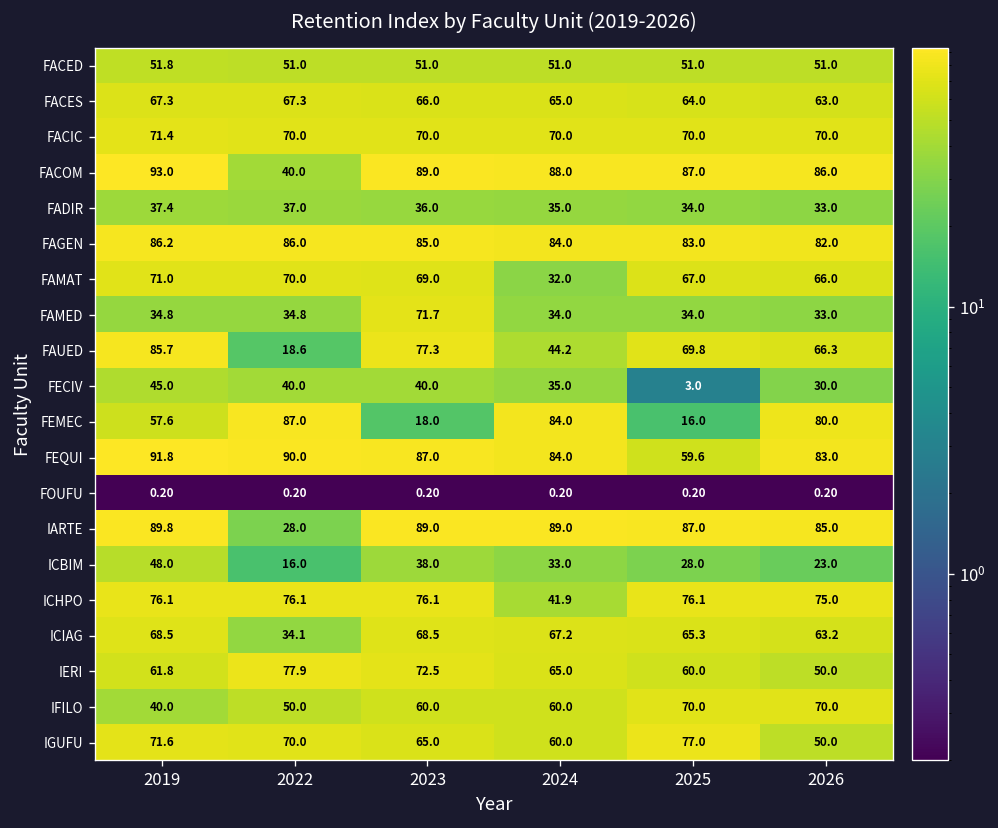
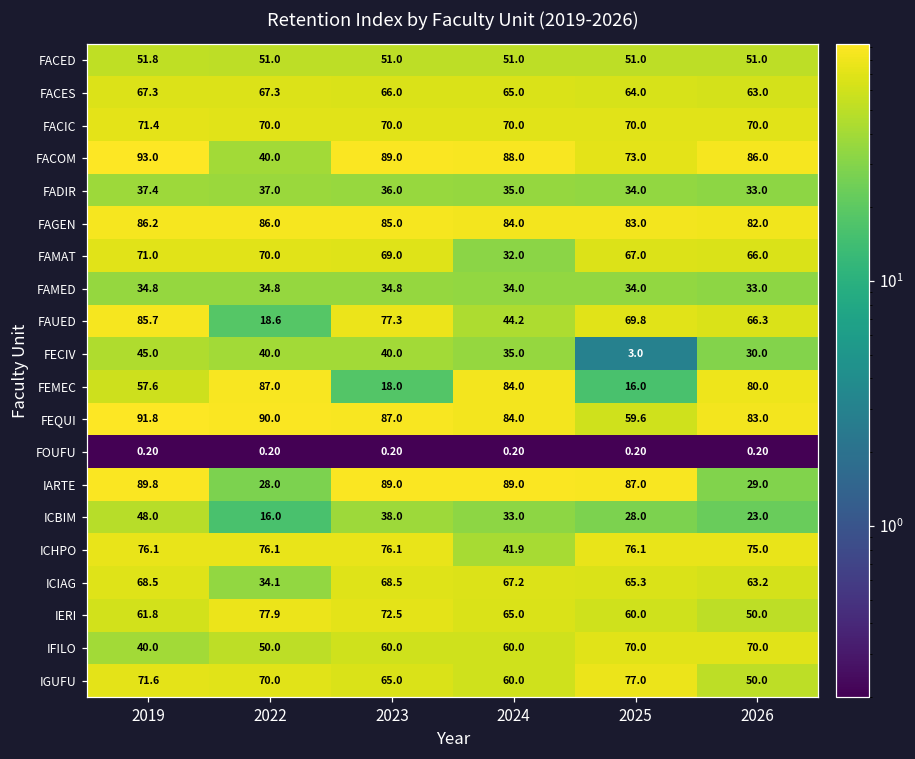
  {
    "FACED": {
      "2019": 51.8,
      "2022": 51.0,
      "2023": 51.0,
      "2024": 51.0,
      "2025": 51.0,
      "2026": 51.0
    },
    "FACES": {
      "2019": 67.3,
      "2022": 67.3,
      "2023": 66.0,
      "2024": 65.0,
      "2025": 64.0,
      "2026": 63.0
    },
    "FACIC": {
      "2019": 71.4,
      "2022": 70.0,
      "2023": 70.0,
      "2024": 70.0,
      "2025": 70.0,
      "2026": 70.0
    },
    "FACOM": {
      "2019": 93.0,
      "2022": 40.0,
      "2023": 89.0,
      "2024": 88.0,
-     "2025": 87.0,
+     "2025": 73.0,
      "2026": 86.0
    },
    "FADIR": {
      "2019": 37.4,
      "2022": 37.0,
      "2023": 36.0,
      "2024": 35.0,
      "2025": 34.0,
      "2026": 33.0
    },
    "FAGEN": {
      "2019": 86.2,
      "2022": 86.0,
      "2023": 85.0,
      "2024": 84.0,
      "2025": 83.0,
      "2026": 82.0
    },
    "FAMAT": {
      "2019": 71.0,
      "2022": 70.0,
      "2023": 69.0,
      "2024": 32.0,
      "2025": 67.0,
      "2026": 66.0
    },
    "FAMED": {
      "2019": 34.8,
      "2022": 34.8,
-     "2023": 71.7,
+     "2023": 34.8,
      "2024": 34.0,
      "2025": 34.0,
      "2026": 33.0
    },
    "FAUED": {
      "2019": 85.7,
      "2022": 18.6,
      "2023": 77.3,
      "2024": 44.2,
      "2025": 69.8,
      "2026": 66.3
    },
    "FECIV": {
      "2019": 45.0,
      "2022": 40.0,
      "2023": 40.0,
      "2024": 35.0,
      "2025": 3.0,
      "2026": 30.0
    },
    "FEMEC": {
      "2019": 57.6,
      "2022": 87.0,
      "2023": 18.0,
      "2024": 84.0,
      "2025": 16.0,
      "2026": 80.0
    },
    "FEQUI": {
      "2019": 91.8,
      "2022": 90.0,
      "2023": 87.0,
      "2024": 84.0,
      "2025": 59.6,
      "2026": 83.0
    },
    "FOUFU": {
      "2019": 0.20,
      "2022": 0.20,
      "2023": 0.20,
      "2024": 0.20,
      "2025": 0.20,
      "2026": 0.20
    },
    "IARTE": {
      "2019": 89.8,
      "2022": 28.0,
      "2023": 89.0,
      "2024": 89.0,
      "2025": 87.0,
-     "2026": 85.0
+     "2026": 29.0
    },
    "ICBIM": {
      "2019": 48.0,
      "2022": 16.0,
      "2023": 38.0,
      "2024": 33.0,
      "2025": 28.0,
      "2026": 23.0
    },
    "ICHPO": {
      "2019": 76.1,
      "2022": 76.1,
      "2023": 76.1,
      "2024": 41.9,
      "2025": 76.1,
      "2026": 75.0
    },
    "ICIAG": {
      "2019": 68.5,
      "2022": 34.1,
      "2023": 68.5,
      "2024": 67.2,
      "2025": 65.3,
      "2026": 63.2
    },
    "IERI": {
      "2019": 61.8,
      "2022": 77.9,
      "2023": 72.5,
      "2024": 65.0,
      "2025": 60.0,
      "2026": 50.0
    },
    "IFILO": {
      "2019": 40.0,
      "2022": 50.0,
      "2023": 60.0,
      "2024": 60.0,
      "2025": 70.0,
      "2026": 70.0
    },
    "IGUFU": {
      "2019": 71.6,
      "2022": 70.0,
      "2023": 65.0,
      "2024": 60.0,
      "2025": 77.0,
      "2026": 50.0
    }
  }
